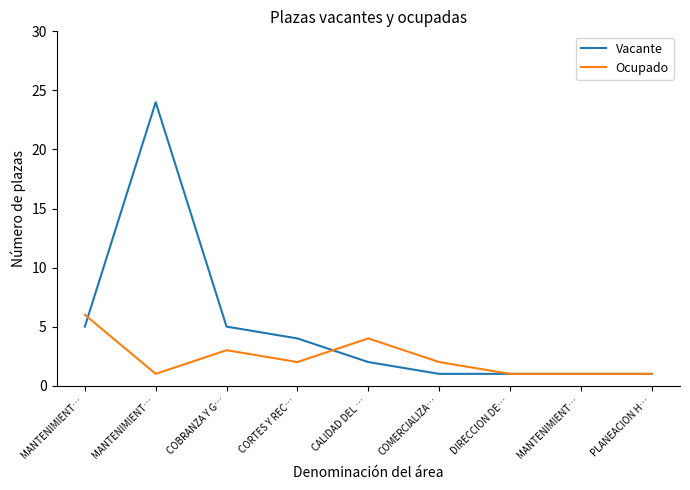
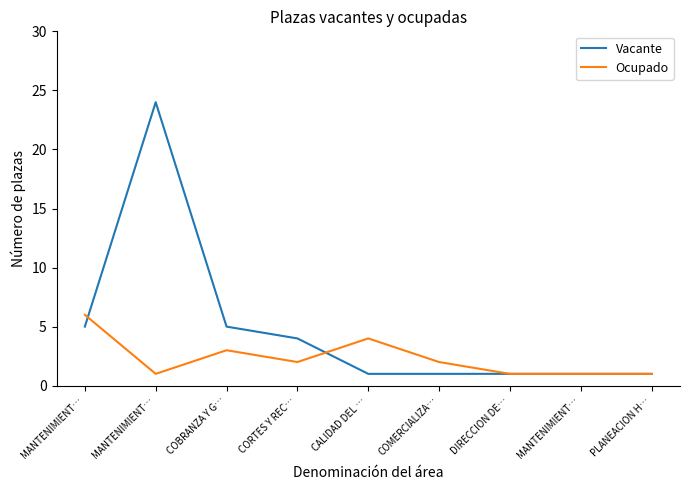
  {
    "Vacante": {
      "COBRANZA Y G…": 5,
      "CORTES Y REC…": 4,
-     "CALIDAD DEL …": 2,
+     "CALIDAD DEL …": 1,
      "COMERCIALIZA…": 1
    },
    "Ocupado": {
      "COBRANZA Y G…": 3,
      "CORTES Y REC…": 2,
      "CALIDAD DEL …": 4,
      "COMERCIALIZA…": 2
    }
  }
